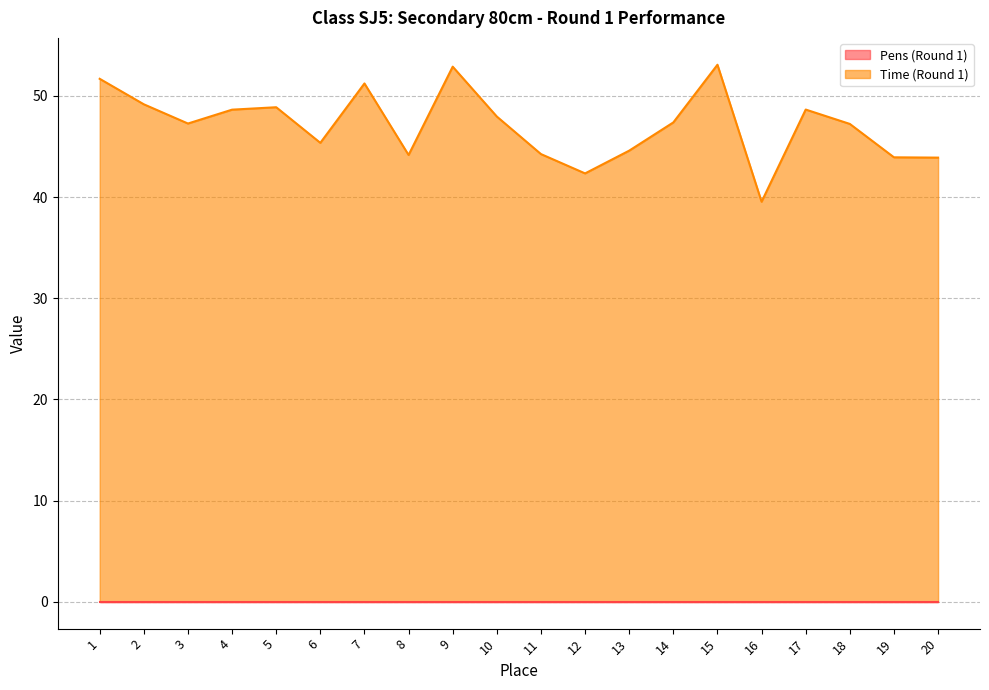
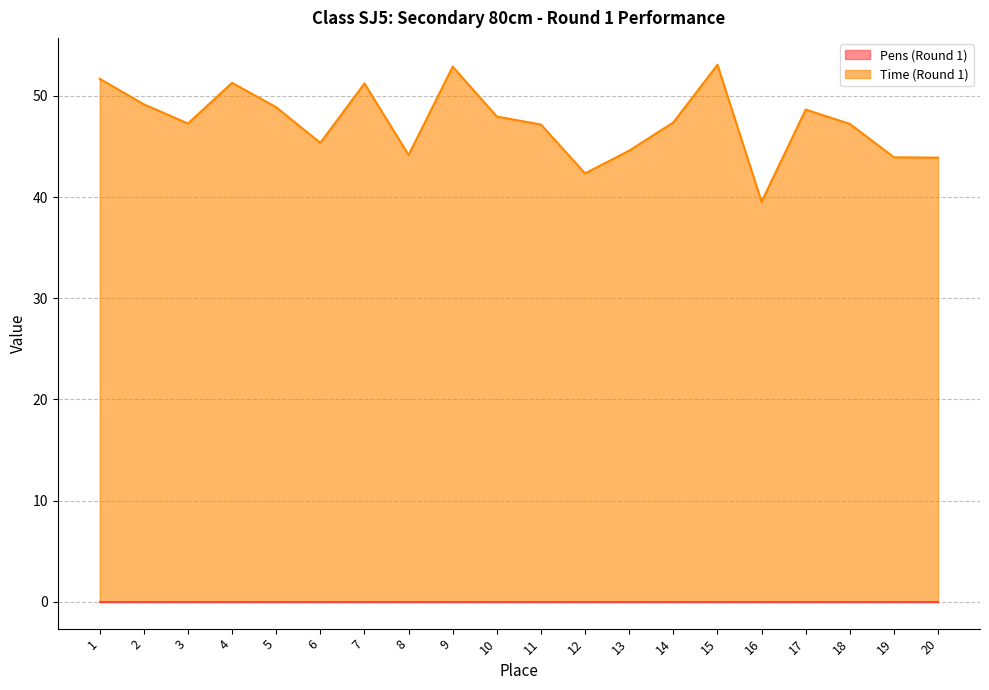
  {
    "Pens (Round 1)": {
      "1": 0.0,
      "2": 0.0,
      "3": 0.0,
      "4": 0.0,
      "5": 0.0,
      "6": 0.0,
      "7": 0.0,
      "8": 0.0,
      "9": 0.0,
      "10": 0.0,
      "11": 0.0,
      "12": 0.0,
      "13": 0.0,
      "14": 0.0,
      "15": 0.0,
      "16": 0.0,
      "17": 0.0,
      "18": 0.0,
      "19": 0.0,
      "20": 0.0
    },
    "Time (Round 1)": {
      "1": 51.7,
      "2": 49.2,
      "3": 47.3,
-     "4": 48.6,
+     "4": 51.3,
      "5": 48.9,
      "6": 45.4,
      "7": 51.2,
      "8": 44.2,
      "9": 52.9,
      "10": 48.0,
-     "11": 44.3,
+     "11": 47.2,
      "12": 42.3,
      "13": 44.6,
      "14": 47.4,
      "15": 53.1,
      "16": 39.5,
      "17": 48.7,
      "18": 47.2,
      "19": 43.9,
      "20": 43.9
    }
  }
